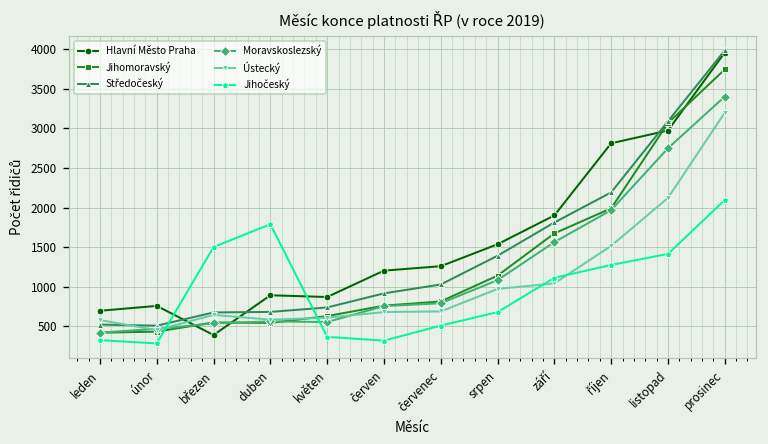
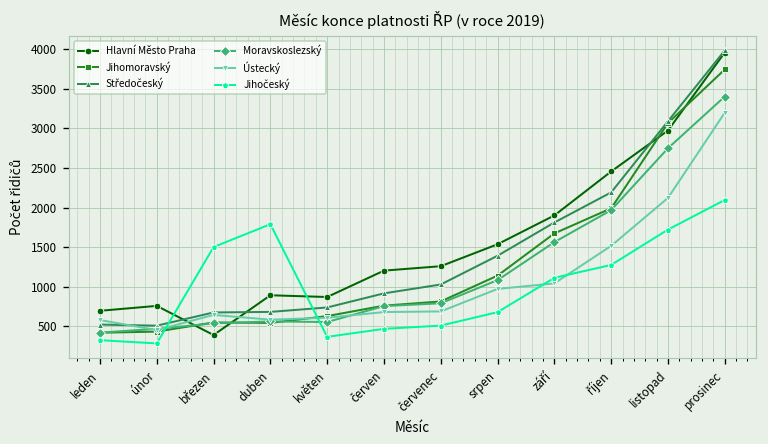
  {
    "Hlavní Město Praha": {
      "leden": 700,
      "únor": 800,
      "březen": 400,
      "duben": 900,
      "květen": 900,
      "červen": 1200,
      "červenec": 1300,
      "srpen": 1500,
      "září": 1900,
-     "říjen": 2800,
+     "říjen": 2500,
      "listopad": 3000
    },
    "Ústecký": {
      "leden": 600,
      "červen": 700,
      "červenec": 700,
      "srpen": 1000,
      "září": 1000,
      "říjen": 1500,
      "listopad": 2100,
      "prosinec": 3200
    },
    "Jihočeský": {
      "leden": 300,
      "únor": 300,
      "březen": 1500,
      "duben": 1800,
      "květen": 400,
-     "červen": 300,
+     "červen": 500,
      "červenec": 500,
      "srpen": 700,
      "září": 1100,
      "říjen": 1300,
-     "listopad": 1400,
+     "listopad": 1700,
      "prosinec": 2100
    }
  }
